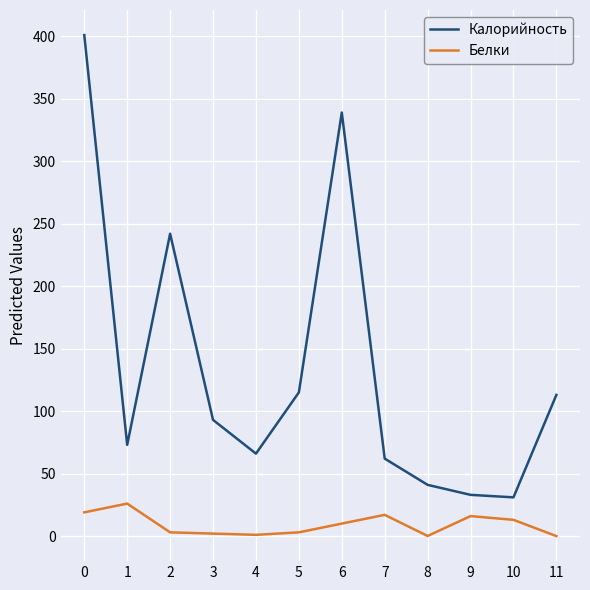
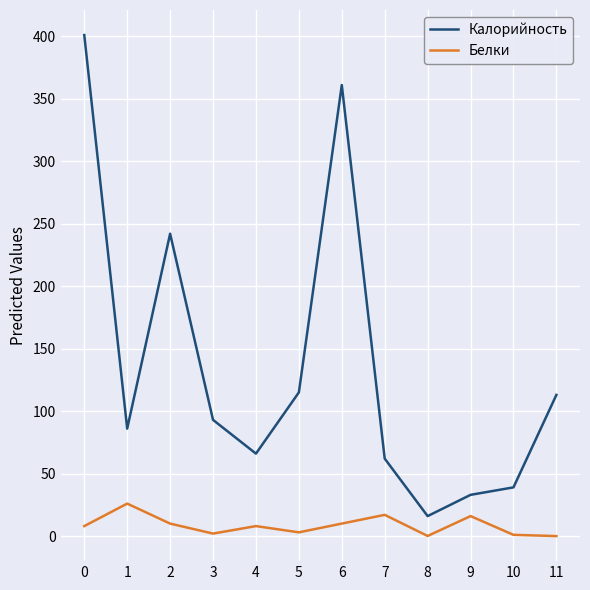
  {
    "Калорийность": {
      "0": 401,
-     "1": 73,
+     "1": 86,
      "2": 242,
      "3": 93,
      "4": 66,
      "5": 115,
-     "6": 339,
+     "6": 361,
      "7": 62,
-     "8": 41,
+     "8": 16,
      "9": 33,
-     "10": 31,
+     "10": 39,
      "11": 113
    },
    "Белки": {
-     "0": 19,
+     "0": 8,
      "1": 26,
-     "2": 3,
+     "2": 10,
      "3": 2,
-     "4": 1,
+     "4": 8,
      "5": 3,
      "6": 10,
      "7": 17,
      "8": 0,
      "9": 16,
-     "10": 13,
+     "10": 1,
      "11": 0
    }
  }
